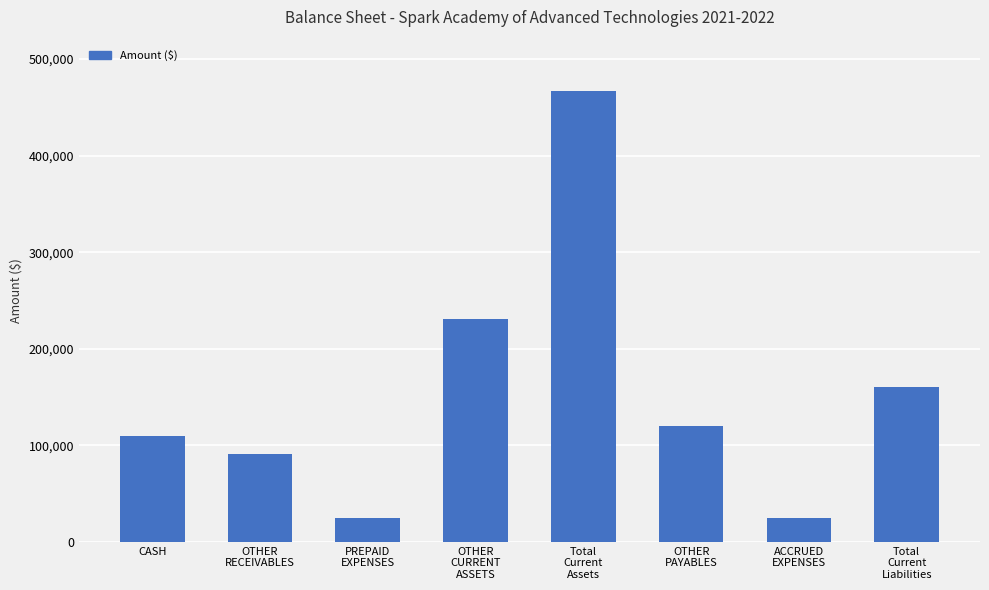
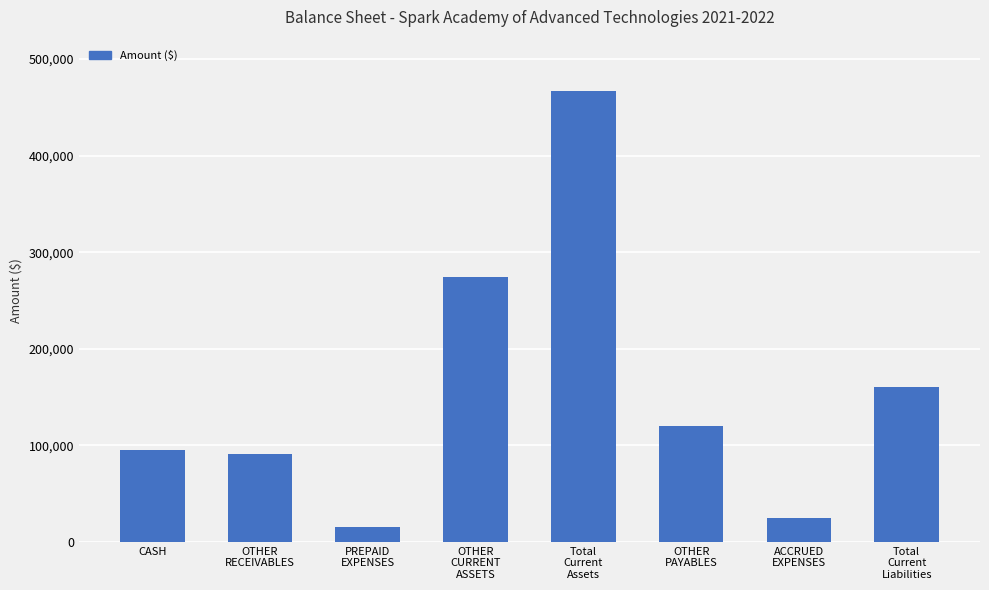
  {
-   "CASH": "110,000",
+   "CASH": "100,000",
    "OTHER RECEIVABLES": "90,000",
-   "PREPAID EXPENSES": "25,000",
-   "OTHER CURRENT ASSETS": "230,000",
+   "PREPAID EXPENSES": "16,000",
+   "OTHER CURRENT ASSETS": "270,000",
    "Total Current Assets": "470,000",
    "OTHER PAYABLES": "120,000",
    "ACCRUED EXPENSES": "30,000",
    "Total Current Liabilities": "160,000"
  }
